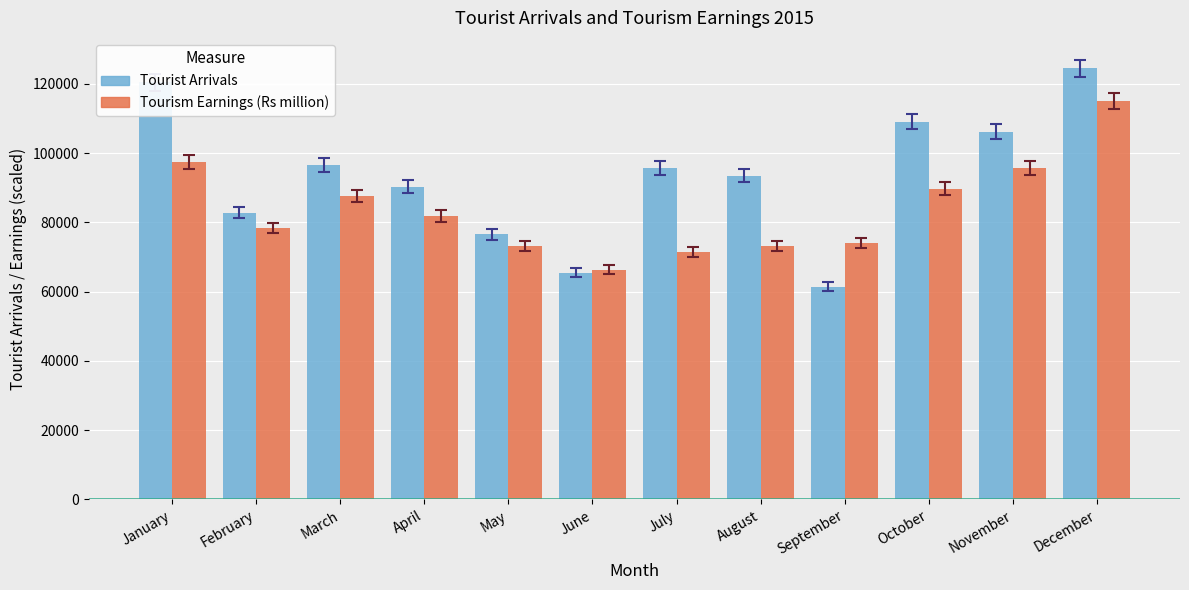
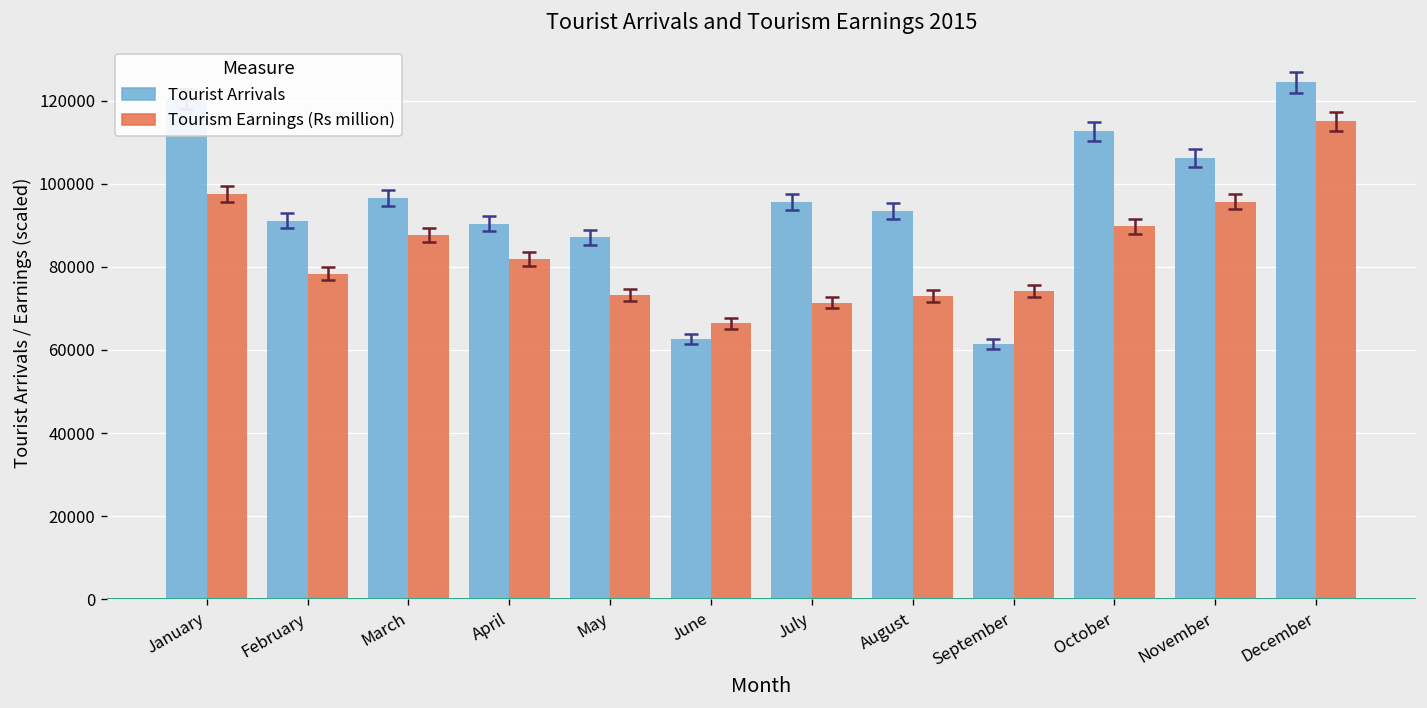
  {
    "Tourist Arrivals": {
-     "February": 83000,
+     "February": 91000,
      "March": 97000,
      "April": 90000,
-     "May": 77000,
-     "June": 65000,
+     "May": 87000,
+     "June": 63000,
      "July": 96000,
      "August": 93000,
      "September": 61000,
-     "October": 109000,
+     "October": 113000,
      "November": 106000,
      "December": 124000
    }
  }
